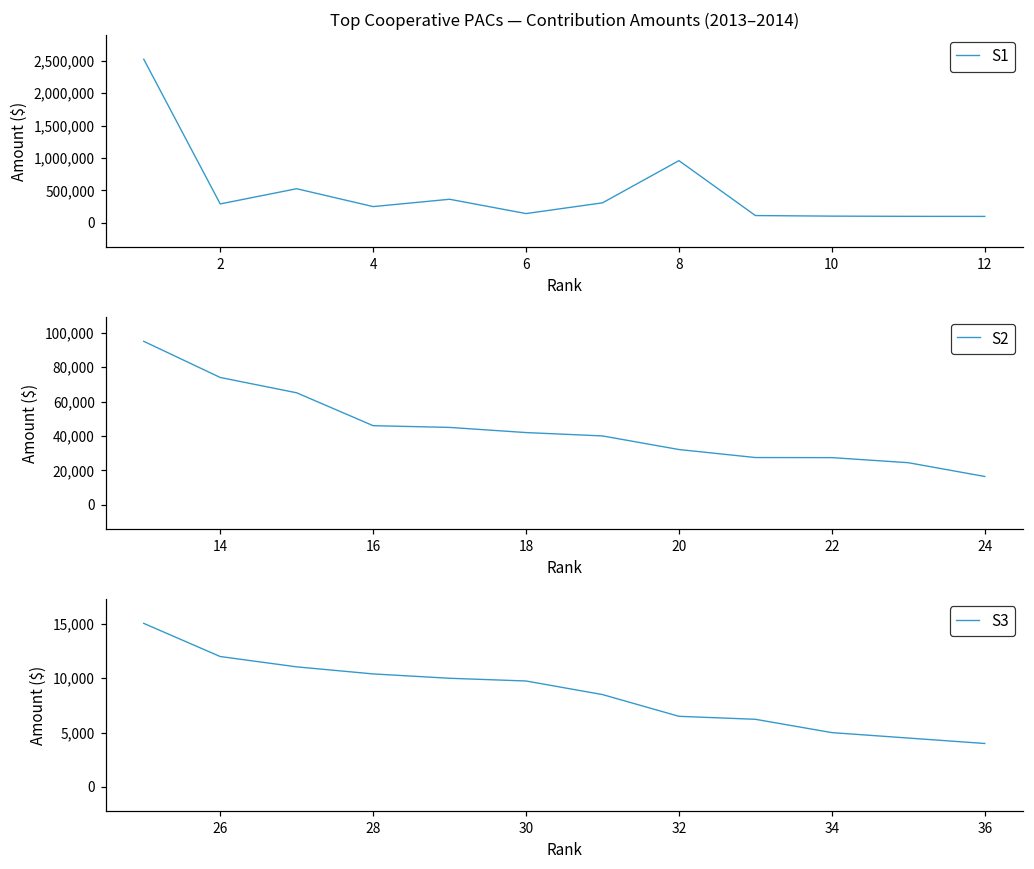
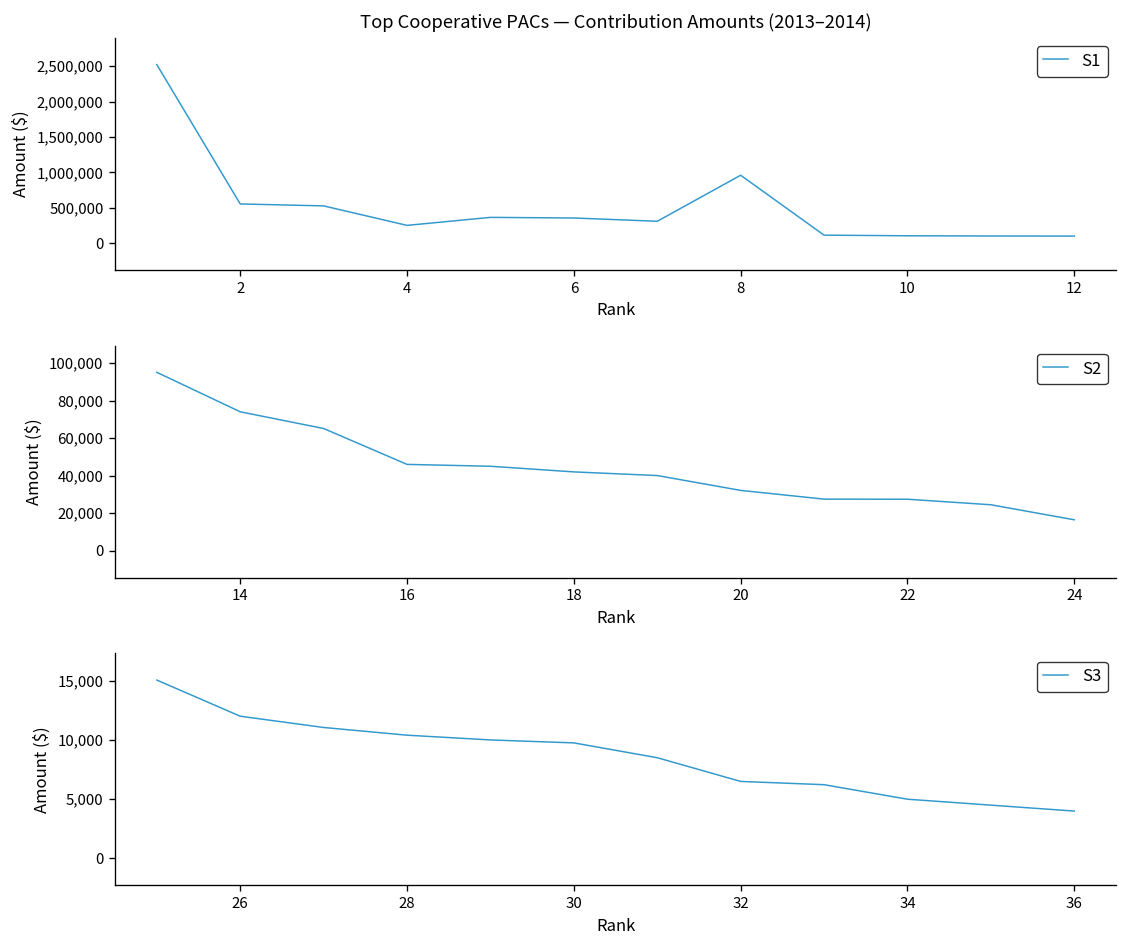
  {
    "Top Cooperative PACs — Contribution Amounts (2013–2014)": {
-     "2": "300,000",
+     "2": "600,000",
      "4": "300,000",
-     "6": "100,000",
+     "6": "400,000",
      "8": "1,000,000",
      "10": "100,000",
      "12": "100,000"
    }
  }
